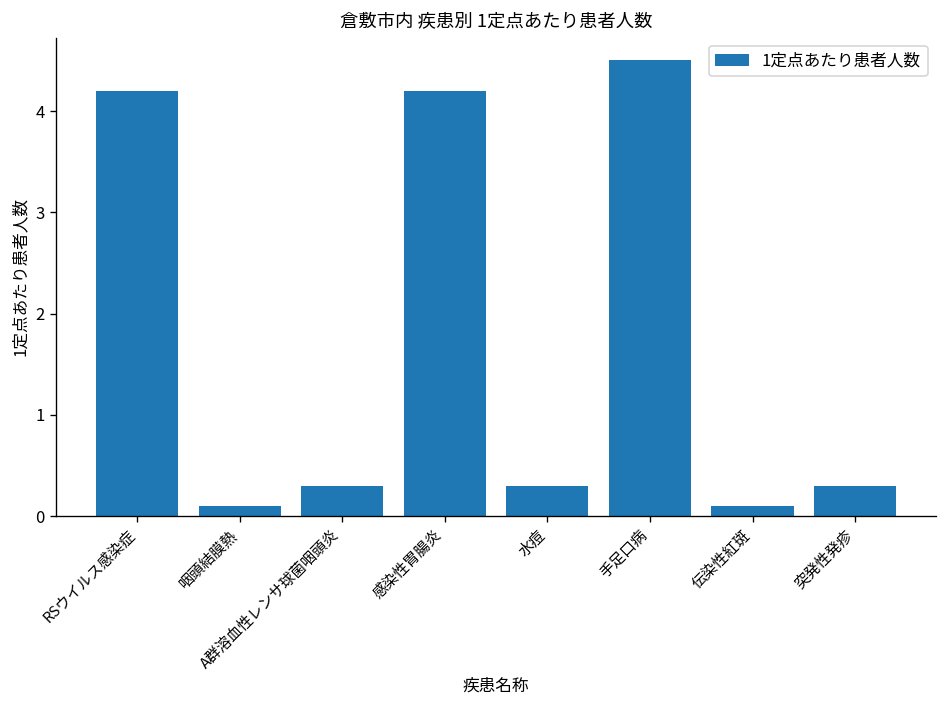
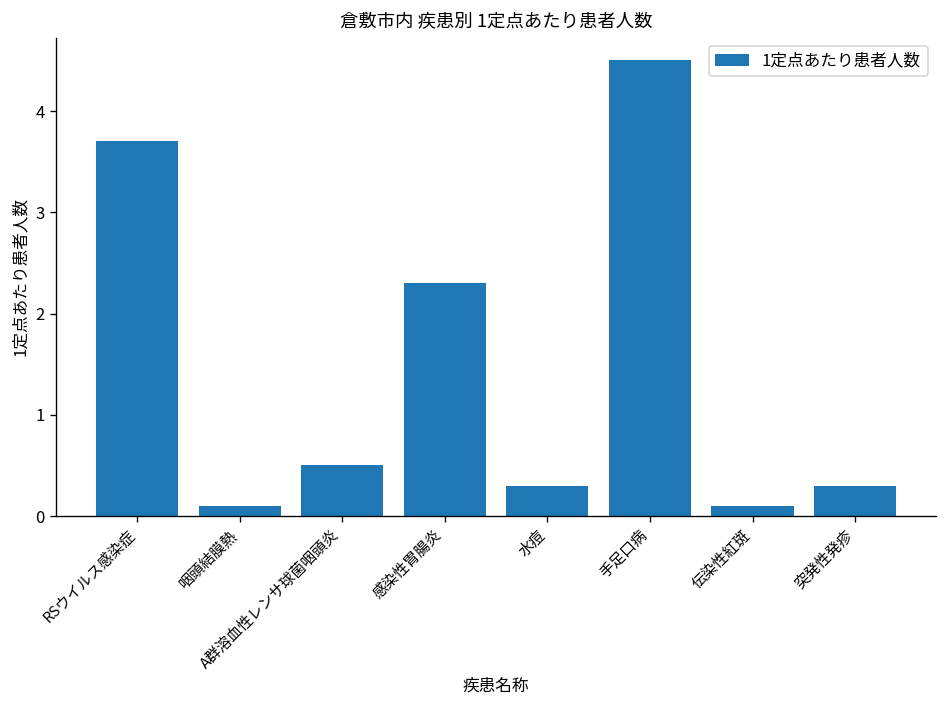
  {
-   "RSウイルス感染症": 4.2,
+   "RSウイルス感染症": 3.7,
    "咽頭結膜熱": 0.1,
-   "A群溶血性レンサ球菌咽頭炎": 0.3,
-   "感染性胃腸炎": 4.2,
+   "A群溶血性レンサ球菌咽頭炎": 0.5,
+   "感染性胃腸炎": 2.3,
    "水痘": 0.3,
    "手足口病": 4.5,
    "伝染性紅斑": 0.1,
    "突発性発疹": 0.3
  }
